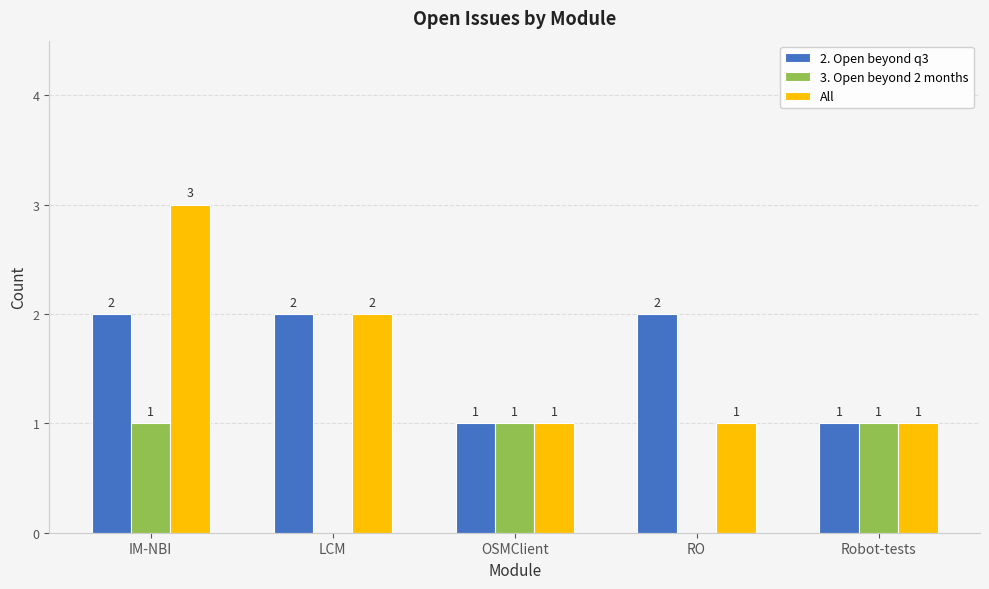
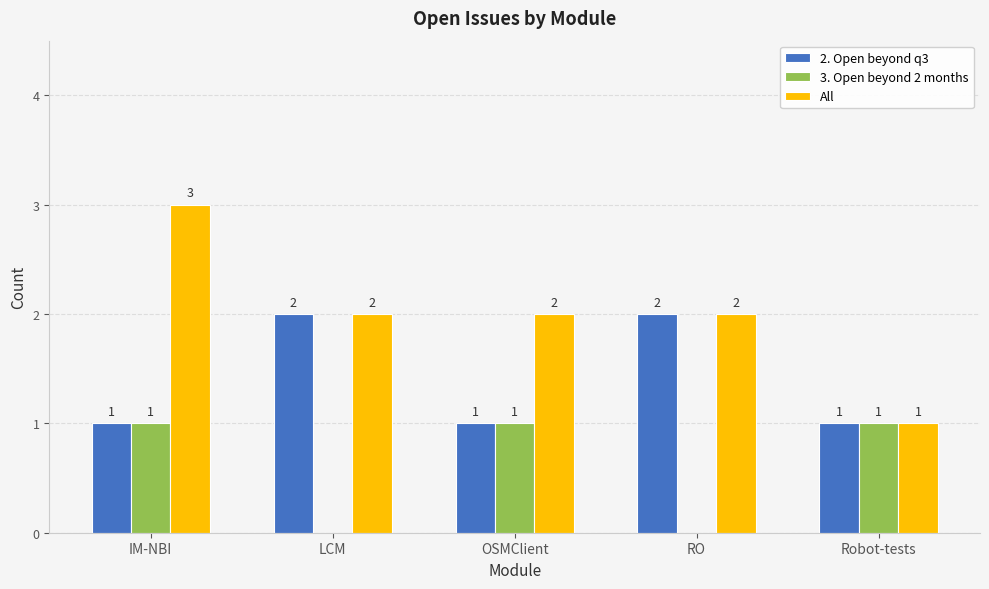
  {
    "2. Open beyond q3": {
-     "IM-NBI": 2,
+     "IM-NBI": 1,
      "LCM": 2,
      "OSMClient": 1,
      "RO": 2,
      "Robot-tests": 1
    },
    "3. Open beyond 2 months": {
      "IM-NBI": 1,
      "OSMClient": 1,
      "Robot-tests": 1
    },
    "All": {
      "IM-NBI": 3,
      "LCM": 2,
-     "OSMClient": 1,
-     "RO": 1,
+     "OSMClient": 2,
+     "RO": 2,
      "Robot-tests": 1
    }
  }
